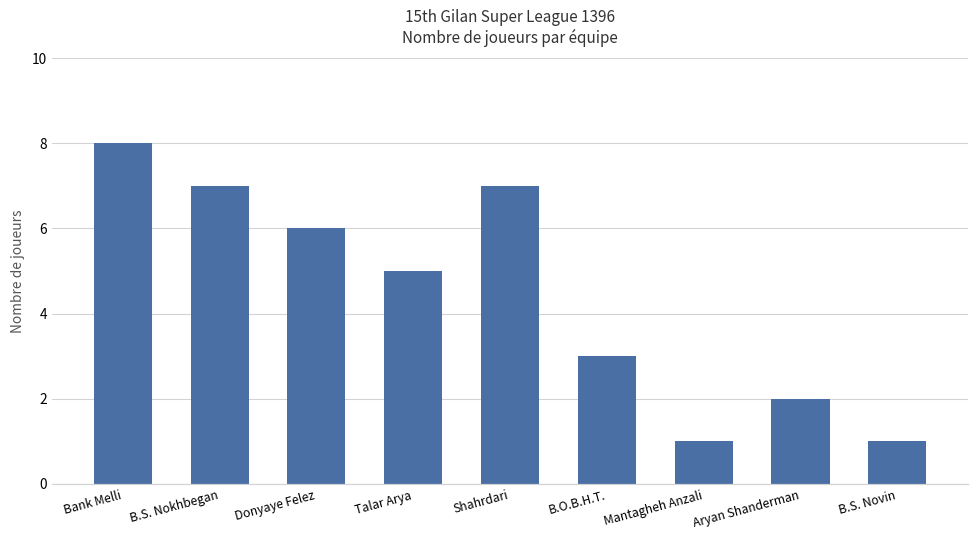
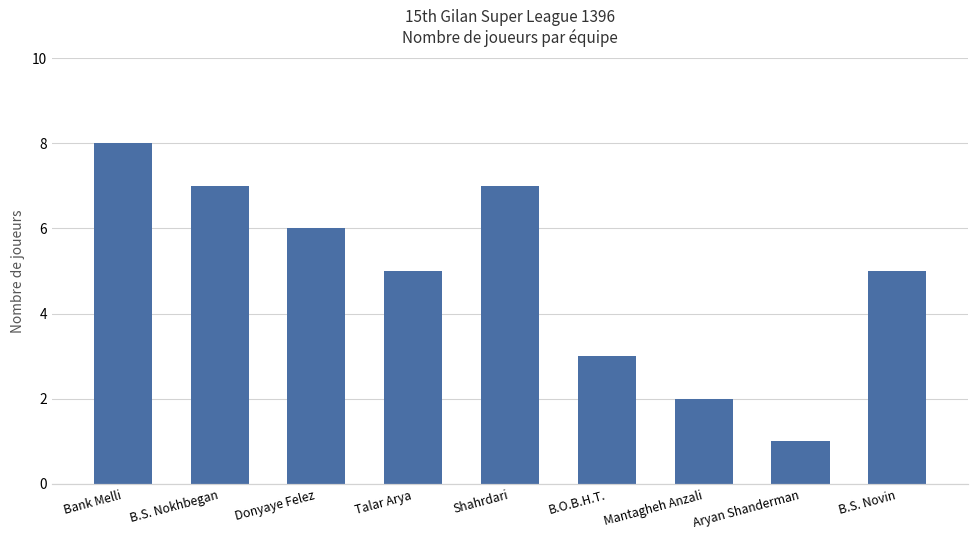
  {
    "Bank Melli": 8,
    "B.S. Nokhbegan": 7,
    "Donyaye Felez": 6,
    "Talar Arya": 5,
    "Shahrdari": 7,
    "B.O.B.H.T.": 3,
-   "Mantagheh Anzali": 1,
-   "Aryan Shanderman": 2,
-   "B.S. Novin": 1
+   "Mantagheh Anzali": 2,
+   "Aryan Shanderman": 1,
+   "B.S. Novin": 5
  }
